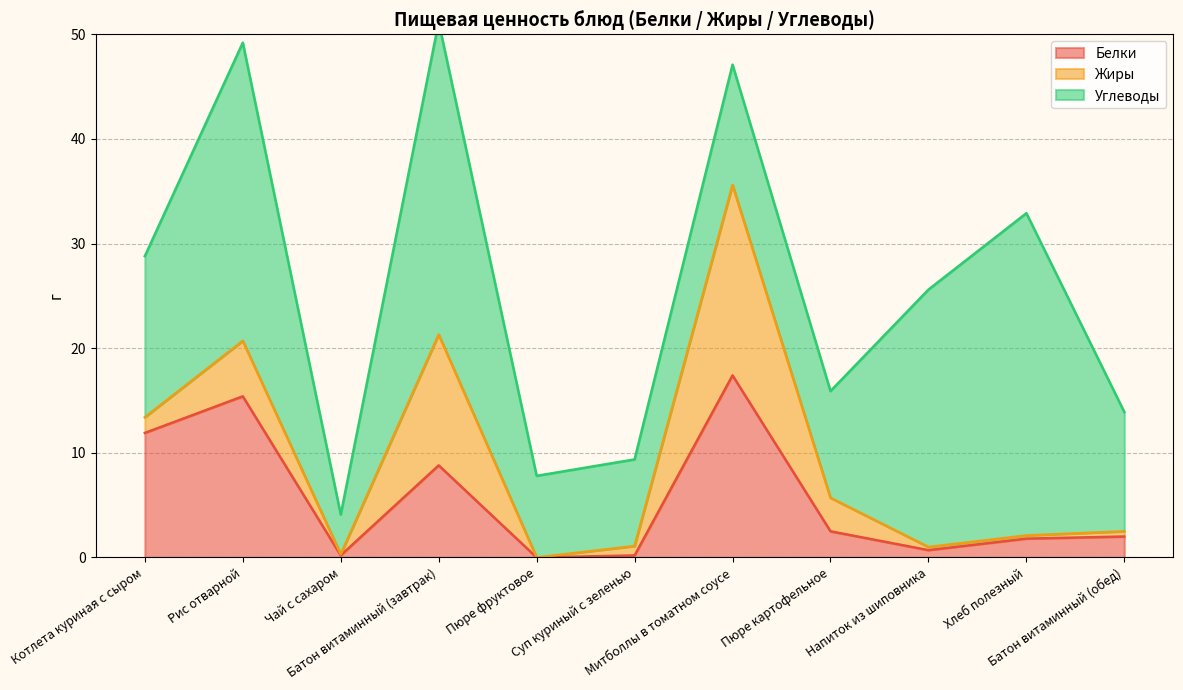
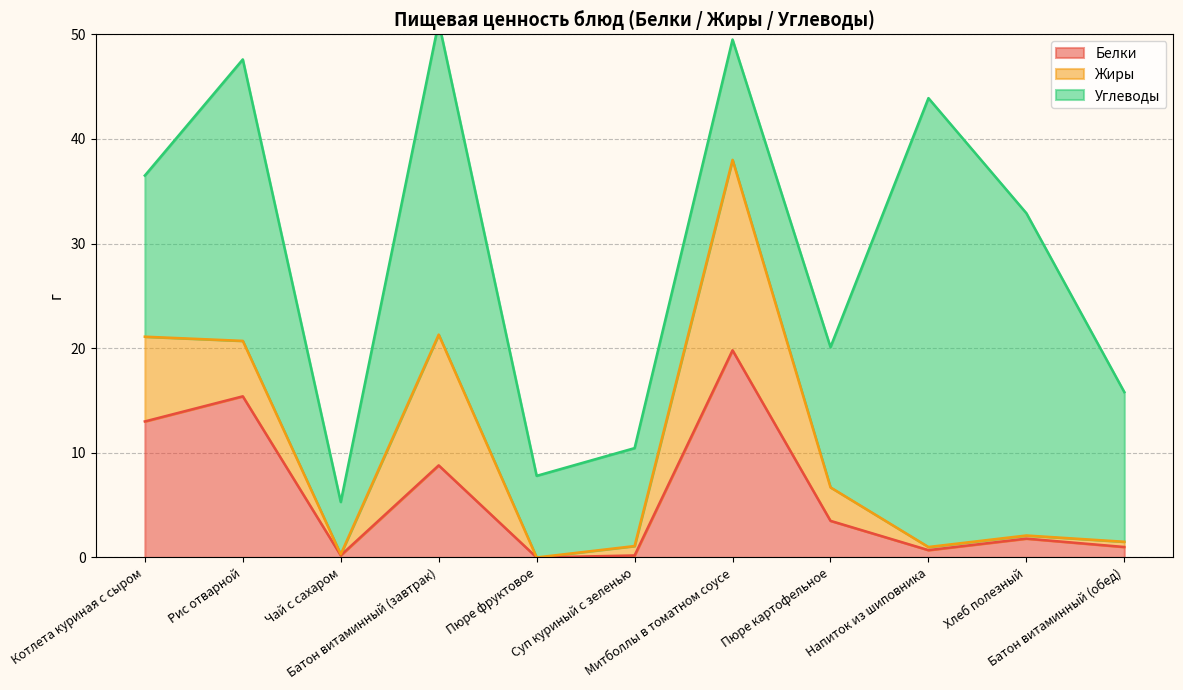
  {
    "Белки": {
-     "Котлета куриная с сыром": 11.9,
+     "Котлета куриная с сыром": 13.0,
      "Рис отварной": 15.4,
      "Батон витаминный (завтрак)": 8.8,
      "Суп куриный с зеленью": 0.2,
-     "Митболлы в томатном соусе": 17.4,
-     "Пюре картофельное": 2.5,
+     "Митболлы в томатном соусе": 19.8,
+     "Пюре картофельное": 3.5,
      "Напиток из шиповника": 0.7,
      "Хлеб полезный": 1.8,
-     "Батон витаминный (обед)": 2
+     "Батон витаминный (обед)": 1
    },
    "Жиры": {
-     "Котлета куриная с сыром": 1.5,
+     "Котлета куриная с сыром": 8.1,
      "Рис отварной": 5.3,
      "Батон витаминный (завтрак)": 12.5,
      "Суп куриный с зеленью": 0.9,
      "Митболлы в томатном соусе": 18.2,
      "Пюре картофельное": 3.2,
      "Напиток из шиповника": 0.3,
      "Хлеб полезный": 0.3,
      "Батон витаминный (обед)": 0.5
    },
    "Углеводы": {
      "Котлета куриная с сыром": 15.4,
-     "Рис отварной": 28.5,
-     "Чай с сахаром": 3.8,
+     "Рис отварной": 26.9,
+     "Чай с сахаром": 5.0,
      "Пюре фруктовое": 7.8,
-     "Суп куриный с зеленью": 8.3,
+     "Суп куриный с зеленью": 9.4,
      "Митболлы в томатном соусе": 11.5,
-     "Пюре картофельное": 10.2,
-     "Напиток из шиповника": 24.6,
+     "Пюре картофельное": 13.4,
+     "Напиток из шиповника": 42.9,
      "Хлеб полезный": 30.8,
-     "Батон витаминный (обед)": 11.4
+     "Батон витаминный (обед)": 14.3
    }
  }
